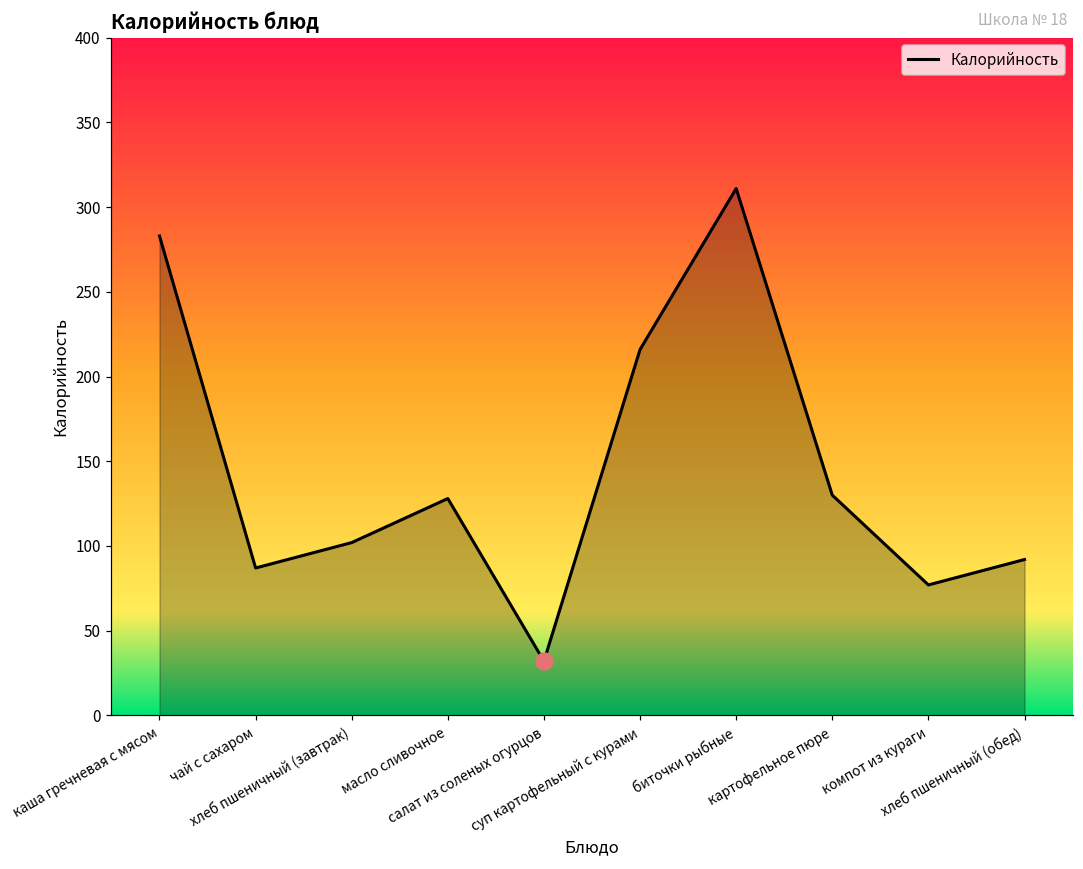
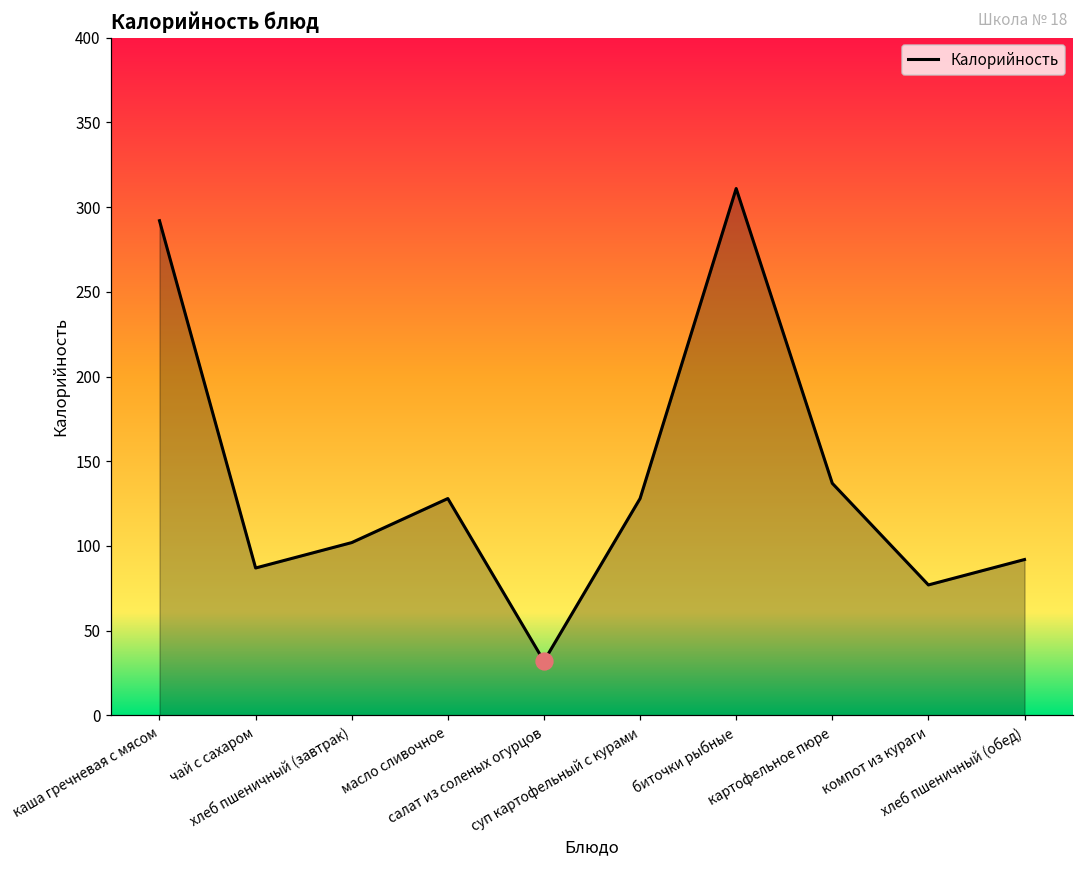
  {
    "Калорийность": {
-     "каша гречневая с мясом": 283,
+     "каша гречневая с мясом": 292,
      "чай с сахаром": 87,
      "хлеб пшеничный (завтрак)": 102,
      "масло сливочное": 128,
-     "суп картофельный с курами": 216,
+     "суп картофельный с курами": 128,
      "биточки рыбные": 311,
-     "картофельное пюре": 130,
+     "картофельное пюре": 137,
      "компот из кураги": 77,
      "хлеб пшеничный (обед)": 92
    }
  }
